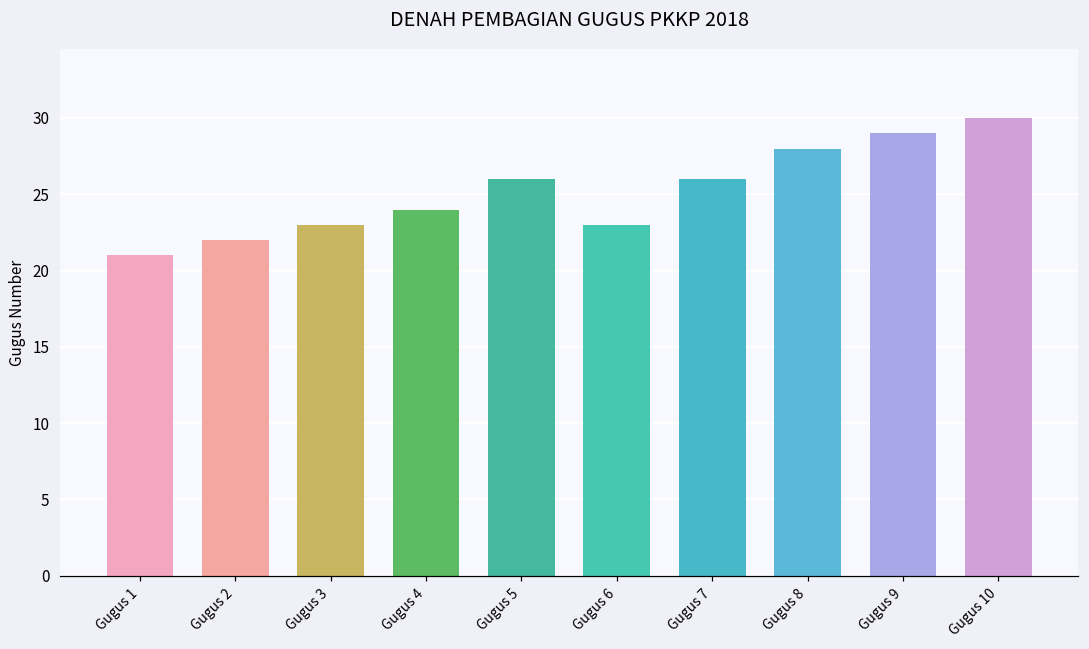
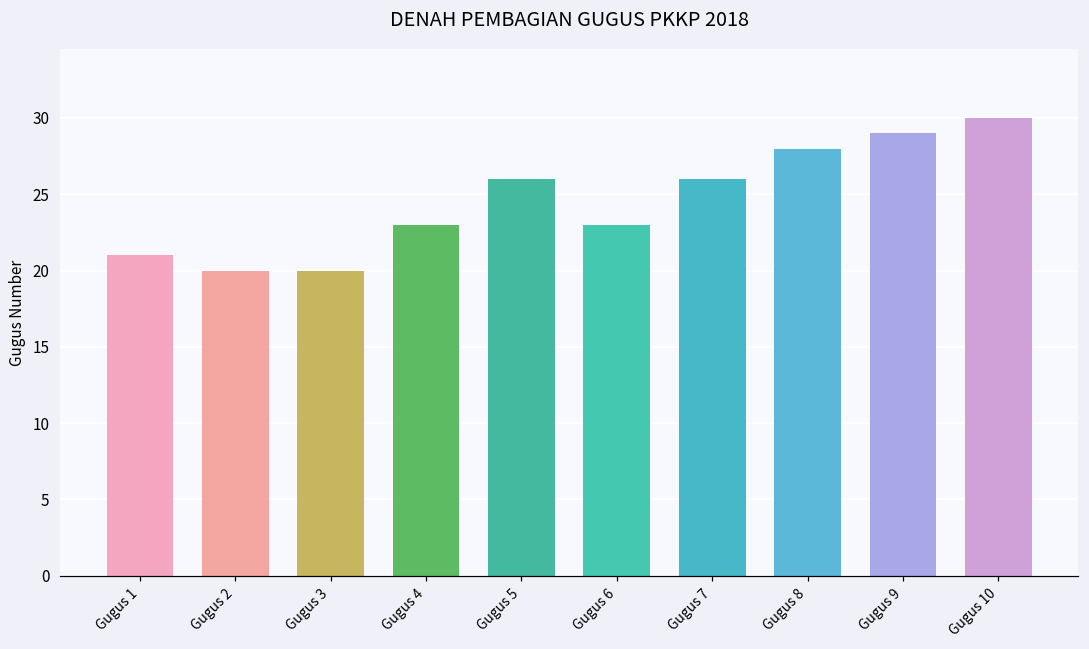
  {
    "Gugus 1": 21,
-   "Gugus 2": 22,
-   "Gugus 3": 23,
-   "Gugus 4": 24,
+   "Gugus 2": 20,
+   "Gugus 3": 20,
+   "Gugus 4": 23,
    "Gugus 5": 26,
    "Gugus 6": 23,
    "Gugus 7": 26,
    "Gugus 8": 28,
    "Gugus 9": 29,
    "Gugus 10": 30
  }
